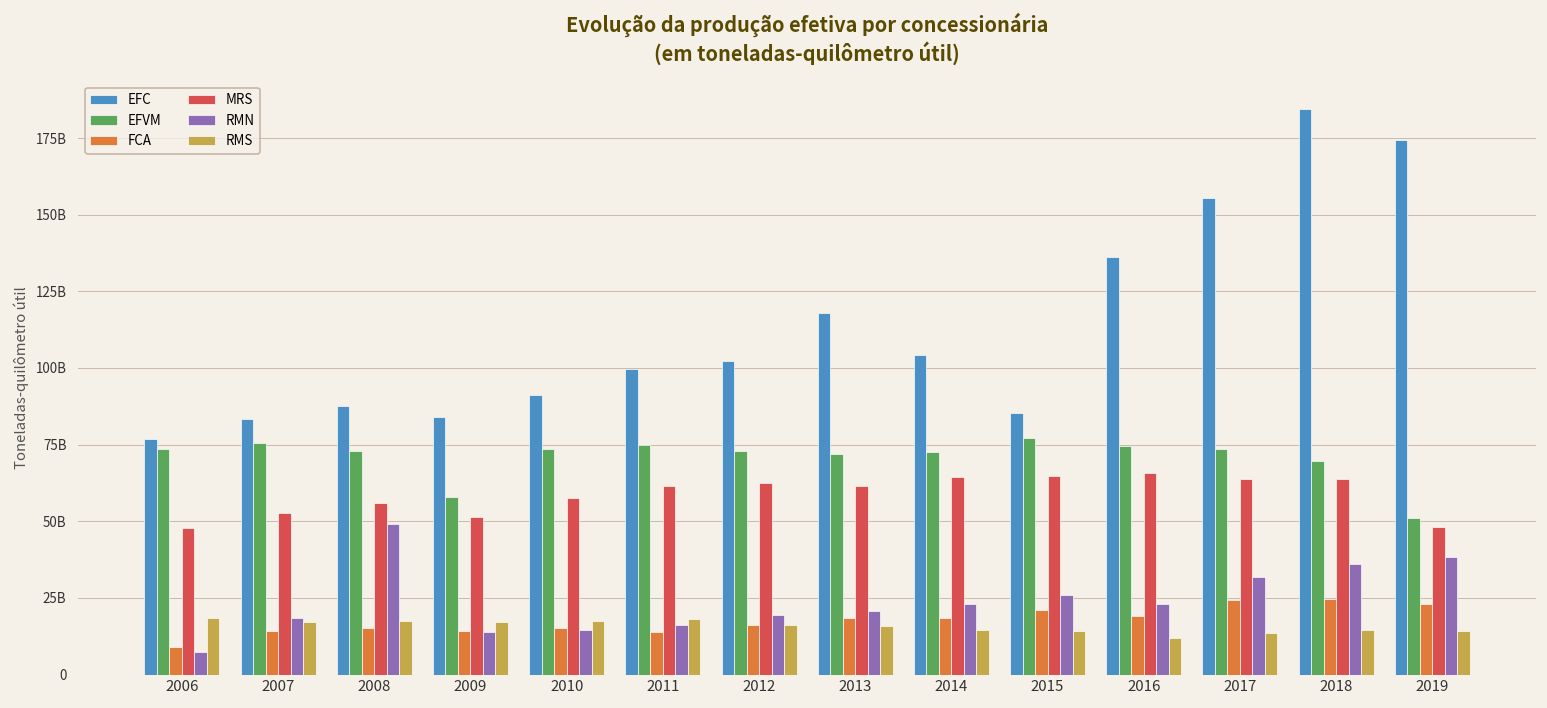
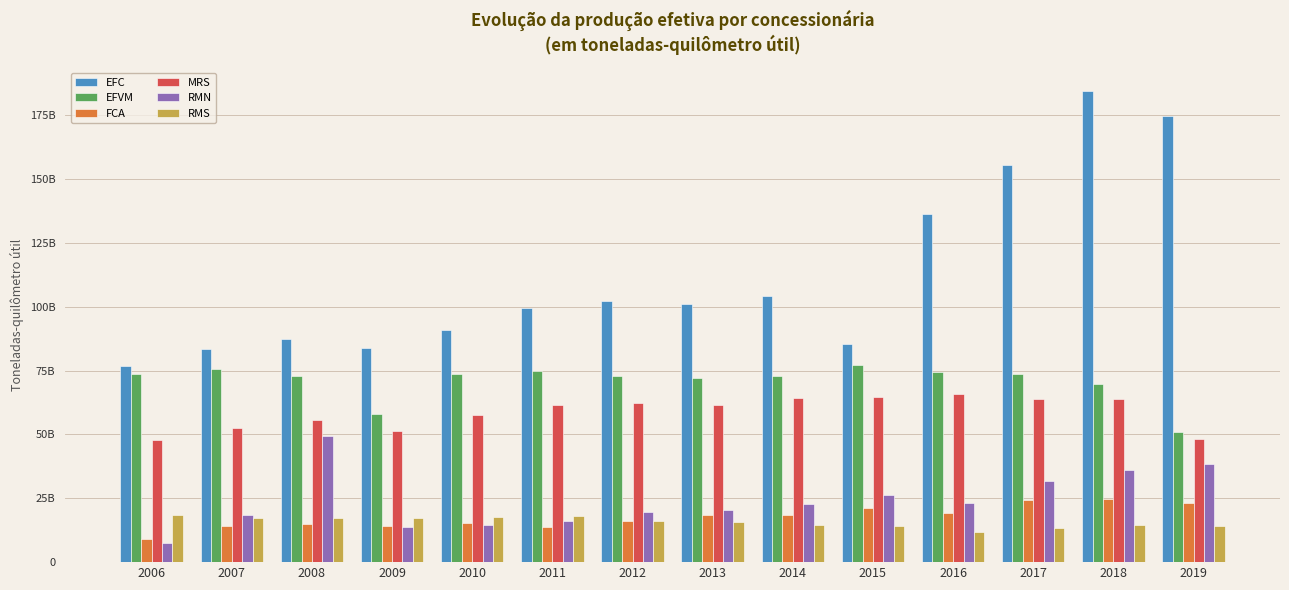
  {
    "EFC": {
      "2006": 77000000000,
      "2007": 83000000000,
      "2008": 88000000000,
      "2009": 84000000000,
      "2010": 91000000000,
      "2011": 100000000000,
      "2012": 102000000000,
-     "2013": 118000000000,
+     "2013": 101000000000,
      "2014": 104000000000,
      "2015": 85000000000,
      "2016": 136000000000,
      "2017": 156000000000,
      "2018": 184000000000,
      "2019": 174000000000
    },
    "EFVM": {
      "2006": 73000000000,
      "2007": 76000000000,
      "2008": 73000000000,
      "2009": 58000000000,
      "2010": 73000000000,
      "2011": 75000000000,
      "2012": 73000000000,
      "2013": 72000000000,
      "2014": 73000000000,
      "2015": 77000000000,
      "2016": 75000000000,
      "2017": 74000000000,
      "2018": 70000000000,
      "2019": 51000000000
    },
    "RMN": {
      "2006": 7000000000,
      "2007": 19000000000,
      "2008": 49000000000,
      "2009": 14000000000,
      "2010": 15000000000,
      "2011": 16000000000,
      "2012": 19000000000,
      "2013": 21000000000,
      "2014": 23000000000,
      "2015": 26000000000,
      "2016": 23000000000,
      "2017": 32000000000,
      "2018": 36000000000,
      "2019": 38000000000
    }
  }
